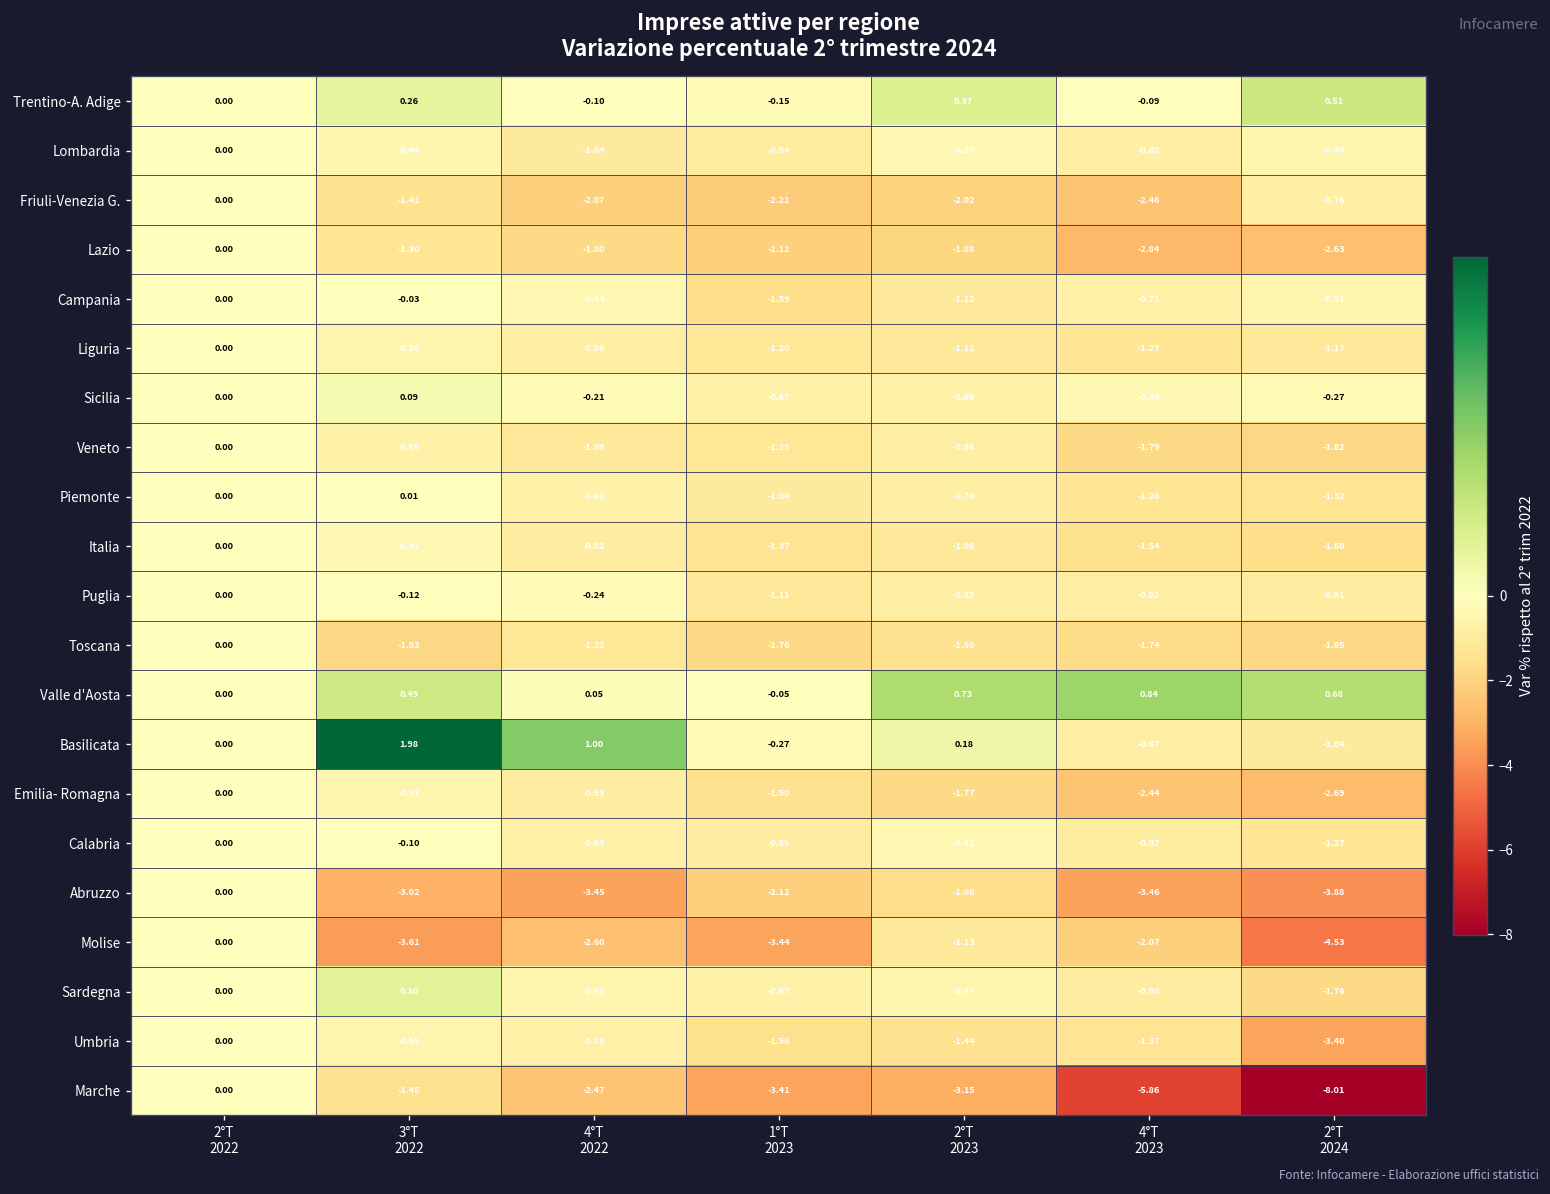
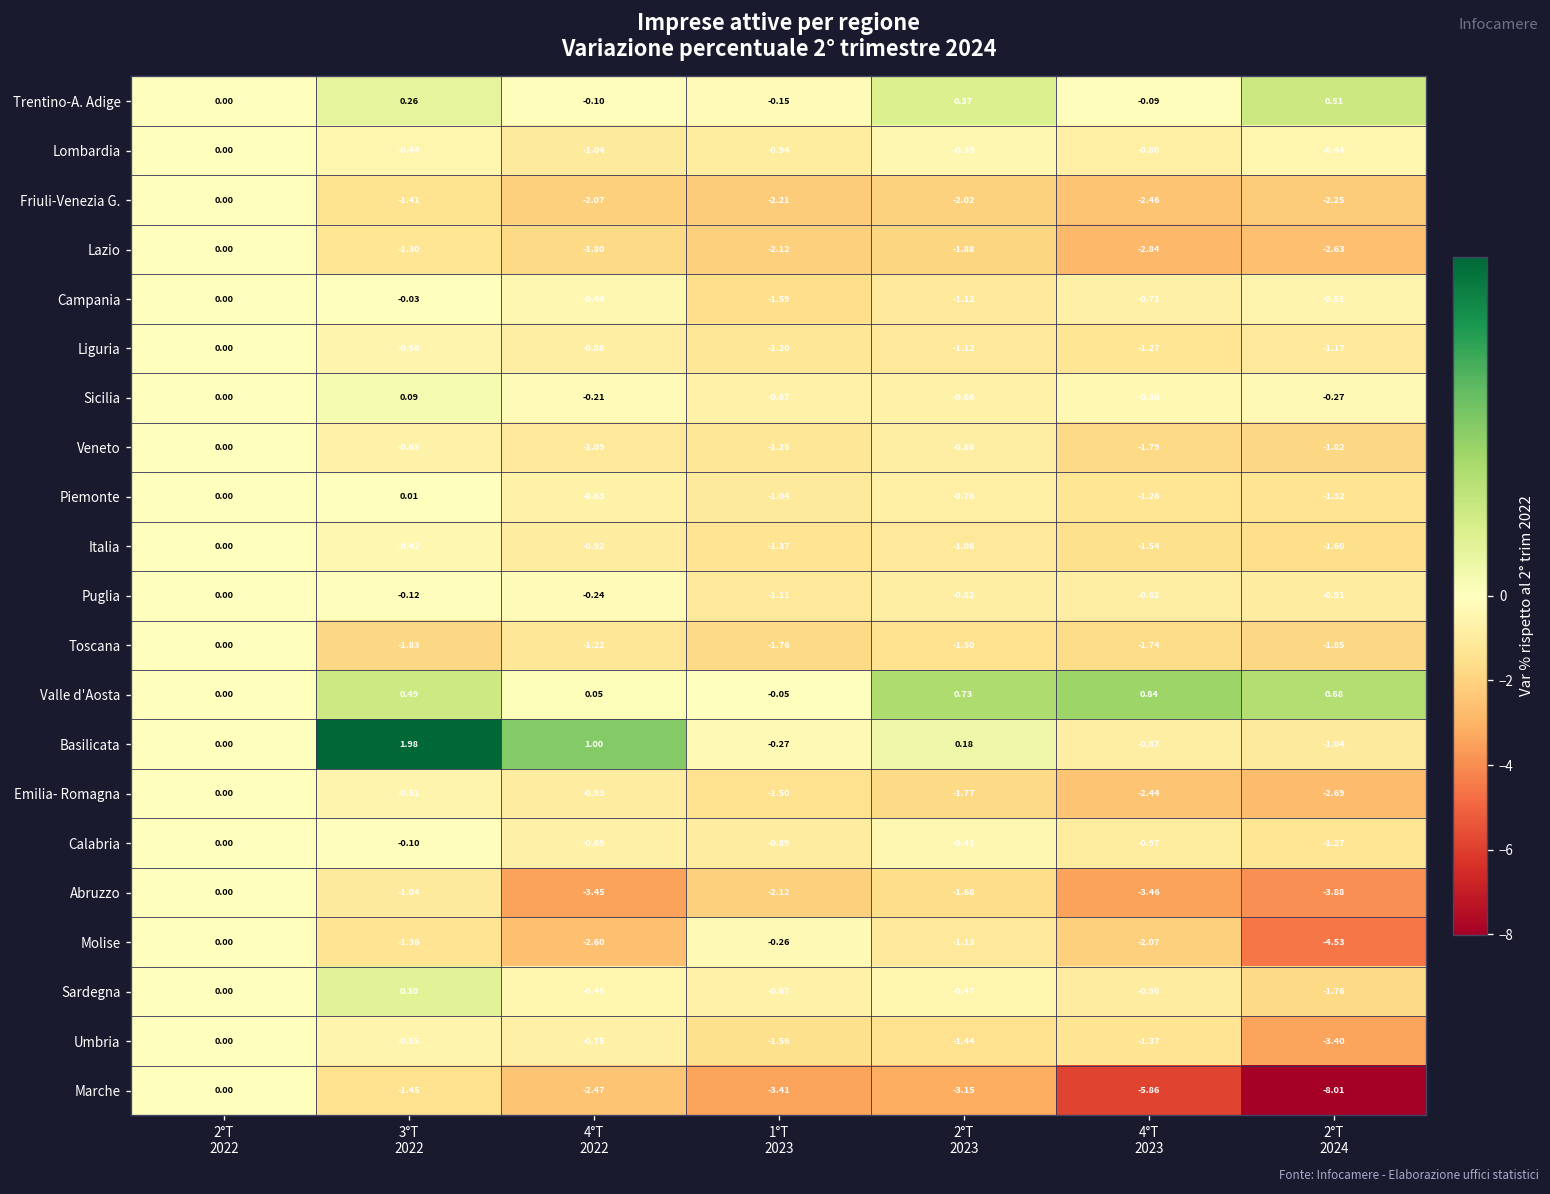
  {
    "Trentino-A. Adige": {
      "2°T 2022": 0.00,
      "3°T 2022": 0.26,
      "4°T 2022": -0.10,
      "1°T 2023": -0.15,
      "2°T 2023": 0.37,
      "4°T 2023": -0.09,
      "2°T 2024": 0.51
    },
    "Lombardia": {
      "2°T 2022": 0.00,
      "3°T 2022": -0.44,
      "4°T 2022": -1.04,
      "1°T 2023": -0.94,
      "2°T 2023": -0.39,
      "4°T 2023": -0.80,
      "2°T 2024": -0.44
    },
    "Friuli-Venezia G.": {
      "2°T 2022": 0.00,
      "3°T 2022": -1.41,
      "4°T 2022": -2.07,
      "1°T 2023": -2.21,
      "2°T 2023": -2.02,
      "4°T 2023": -2.46,
-     "2°T 2024": -0.76
+     "2°T 2024": -2.25
    },
    "Lazio": {
      "2°T 2022": 0.00,
      "3°T 2022": -1.30,
      "4°T 2022": -1.80,
      "1°T 2023": -2.12,
      "2°T 2023": -1.88,
      "4°T 2023": -2.84,
      "2°T 2024": -2.63
    },
    "Campania": {
      "2°T 2022": 0.00,
      "3°T 2022": -0.03,
      "4°T 2022": -0.44,
      "1°T 2023": -1.59,
      "2°T 2023": -1.12,
      "4°T 2023": -0.71,
      "2°T 2024": -0.51
    },
    "Liguria": {
      "2°T 2022": 0.00,
      "3°T 2022": -0.56,
      "4°T 2022": -0.86,
      "1°T 2023": -1.20,
      "2°T 2023": -1.12,
      "4°T 2023": -1.27,
      "2°T 2024": -1.17
    },
    "Sicilia": {
      "2°T 2022": 0.00,
      "3°T 2022": 0.09,
      "4°T 2022": -0.21,
      "1°T 2023": -0.67,
      "2°T 2023": -0.66,
      "4°T 2023": -0.36,
      "2°T 2024": -0.27
    },
    "Veneto": {
      "2°T 2022": 0.00,
      "3°T 2022": -0.65,
      "4°T 2022": -1.09,
      "1°T 2023": -1.25,
      "2°T 2023": -0.86,
      "4°T 2023": -1.79,
      "2°T 2024": -1.82
    },
    "Piemonte": {
      "2°T 2022": 0.00,
      "3°T 2022": 0.01,
      "4°T 2022": -0.63,
      "1°T 2023": -1.04,
      "2°T 2023": -0.76,
      "4°T 2023": -1.26,
      "2°T 2024": -1.32
    },
    "Italia": {
      "2°T 2022": 0.00,
      "3°T 2022": -0.42,
      "4°T 2022": -0.92,
      "1°T 2023": -1.37,
      "2°T 2023": -1.08,
      "4°T 2023": -1.54,
      "2°T 2024": -1.60
    },
    "Puglia": {
      "2°T 2022": 0.00,
      "3°T 2022": -0.12,
      "4°T 2022": -0.24,
      "1°T 2023": -1.11,
      "2°T 2023": -0.82,
      "4°T 2023": -0.82,
      "2°T 2024": -0.91
    },
    "Toscana": {
      "2°T 2022": 0.00,
      "3°T 2022": -1.83,
      "4°T 2022": -1.22,
      "1°T 2023": -1.76,
      "2°T 2023": -1.50,
      "4°T 2023": -1.74,
      "2°T 2024": -1.85
    },
    "Valle d'Aosta": {
      "2°T 2022": 0.00,
      "3°T 2022": 0.49,
      "4°T 2022": 0.05,
      "1°T 2023": -0.05,
      "2°T 2023": 0.73,
      "4°T 2023": 0.84,
      "2°T 2024": 0.68
    },
    "Basilicata": {
      "2°T 2022": 0.00,
      "3°T 2022": 1.98,
      "4°T 2022": 1.00,
      "1°T 2023": -0.27,
      "2°T 2023": 0.18,
      "4°T 2023": -0.87,
      "2°T 2024": -1.04
    },
    "Emilia- Romagna": {
      "2°T 2022": 0.00,
      "3°T 2022": -0.51,
      "4°T 2022": -0.93,
      "1°T 2023": -1.50,
      "2°T 2023": -1.77,
      "4°T 2023": -2.44,
      "2°T 2024": -2.69
    },
    "Calabria": {
      "2°T 2022": 0.00,
      "3°T 2022": -0.10,
      "4°T 2022": -0.69,
      "1°T 2023": -0.89,
      "2°T 2023": -0.41,
      "4°T 2023": -0.97,
      "2°T 2024": -1.27
    },
    "Abruzzo": {
      "2°T 2022": 0.00,
-     "3°T 2022": -3.02,
+     "3°T 2022": -1.04,
      "4°T 2022": -3.45,
      "1°T 2023": -2.12,
      "2°T 2023": -1.68,
      "4°T 2023": -3.46,
      "2°T 2024": -3.88
    },
    "Molise": {
      "2°T 2022": 0.00,
-     "3°T 2022": -3.61,
+     "3°T 2022": -1.36,
      "4°T 2022": -2.60,
-     "1°T 2023": -3.44,
+     "1°T 2023": -0.26,
      "2°T 2023": -1.13,
      "4°T 2023": -2.07,
      "2°T 2024": -4.53
    },
    "Sardegna": {
      "2°T 2022": 0.00,
      "3°T 2022": 0.30,
      "4°T 2022": -0.45,
      "1°T 2023": -0.67,
      "2°T 2023": -0.47,
      "4°T 2023": -0.90,
      "2°T 2024": -1.76
    },
    "Umbria": {
      "2°T 2022": 0.00,
      "3°T 2022": -0.55,
      "4°T 2022": -0.75,
      "1°T 2023": -1.56,
      "2°T 2023": -1.44,
      "4°T 2023": -1.37,
      "2°T 2024": -3.40
    },
    "Marche": {
      "2°T 2022": 0.00,
      "3°T 2022": -1.45,
      "4°T 2022": -2.47,
      "1°T 2023": -3.41,
      "2°T 2023": -3.15,
      "4°T 2023": -5.86,
      "2°T 2024": -8.01
    }
  }
